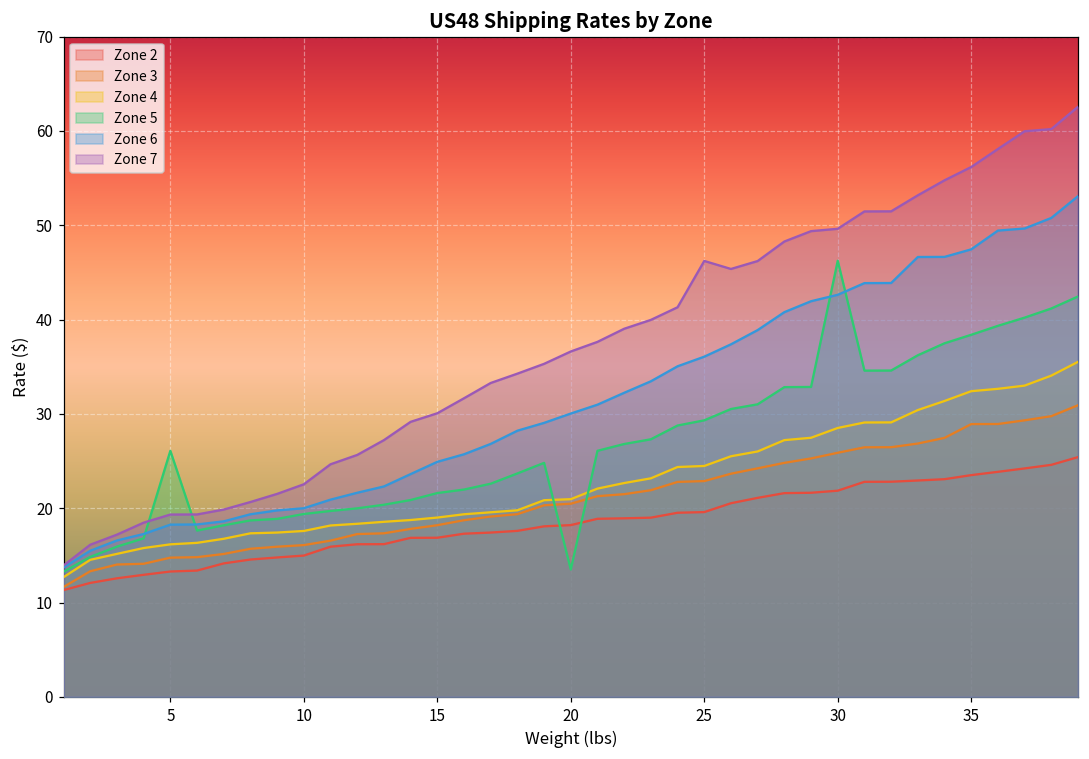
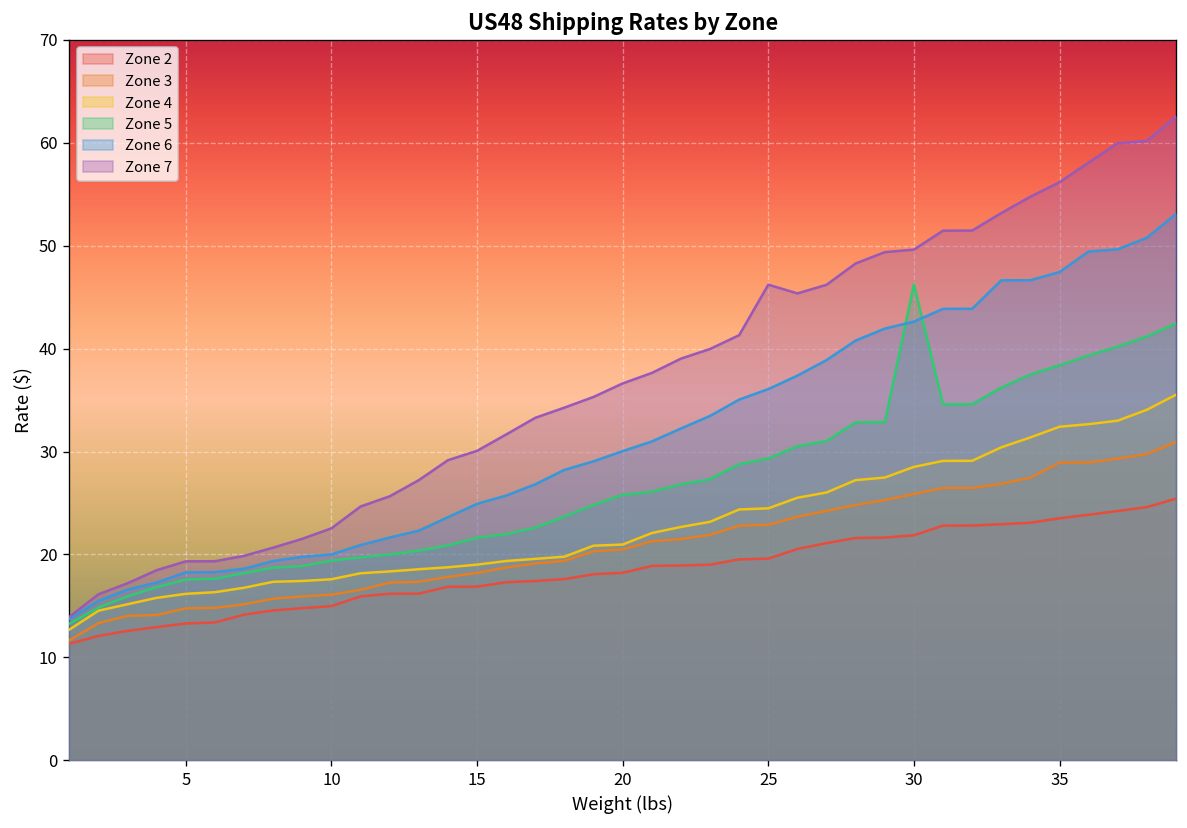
  {
    "Zone 5": {
-     "5": 26,
+     "5": 18,
      "10": 19,
      "15": 22,
-     "20": 14,
+     "20": 26,
      "25": 29,
      "30": 46,
      "35": 38
    },
    "Zone 6": {
      "5": 18,
      "10": 20,
      "15": 25,
      "20": 30,
      "25": 36,
      "30": 43,
      "35": 47
    },
    "Zone 7": {
      "5": 19,
      "10": 23,
      "15": 30,
      "20": 37,
      "25": 46,
      "30": 50,
      "35": 56
    }
  }
